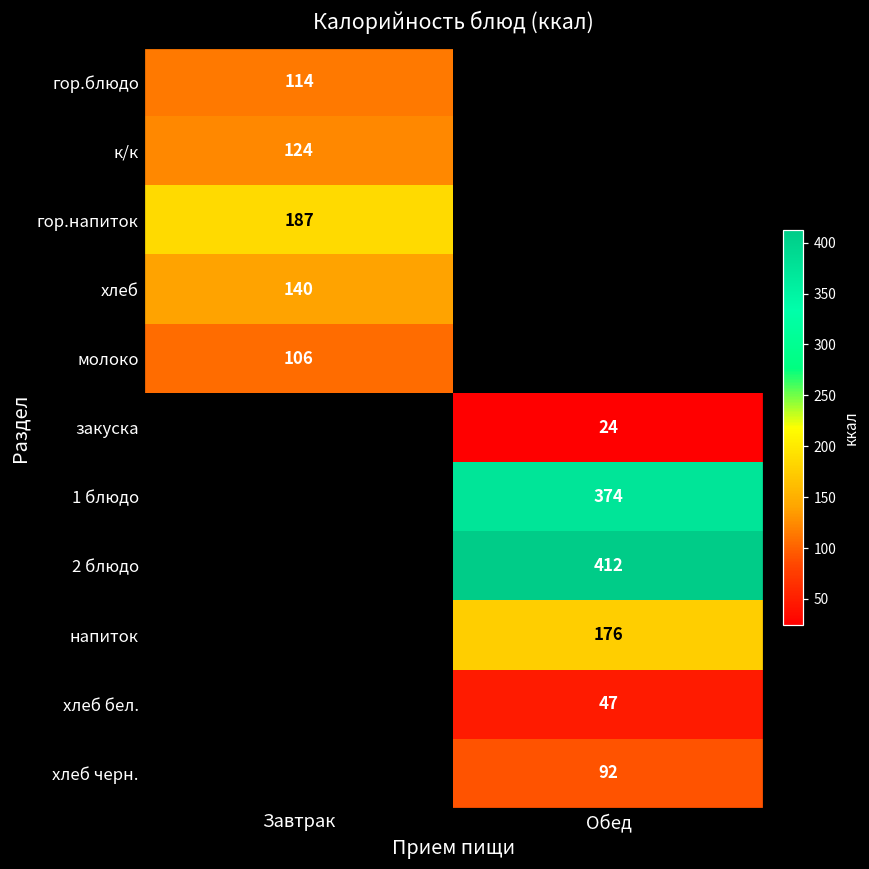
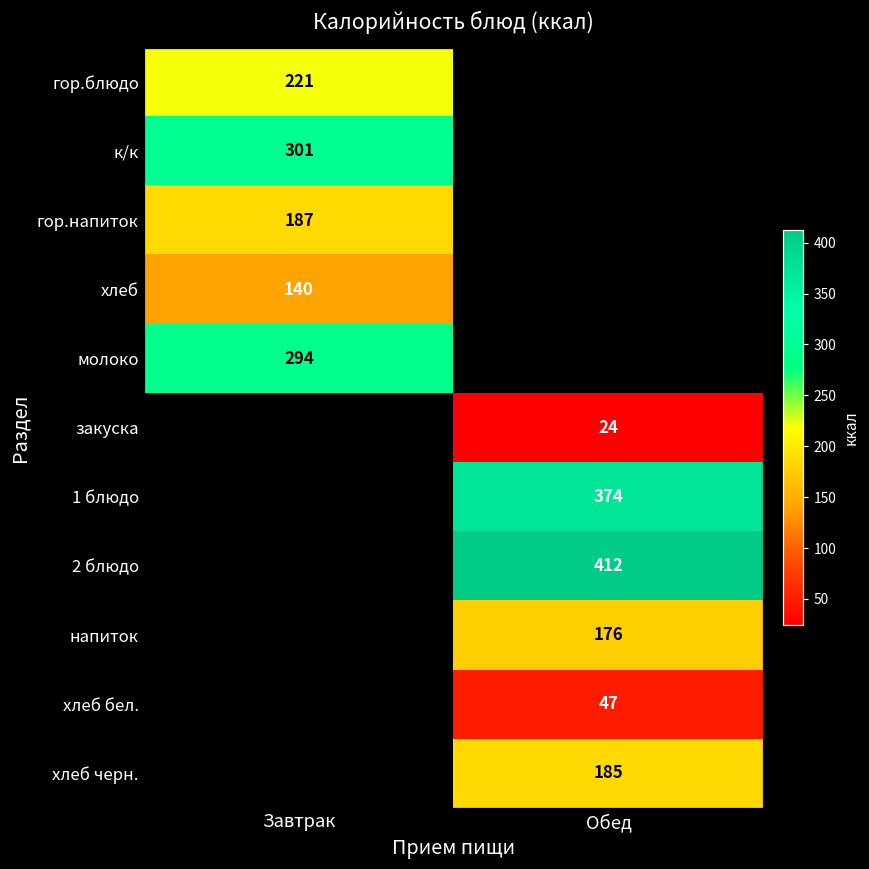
  {
    "гор.блюдо": {
-     "Завтрак": 114
+     "Завтрак": 221
    },
    "к/к": {
-     "Завтрак": 124
+     "Завтрак": 301
    },
    "гор.напиток": {
      "Завтрак": 187
    },
    "хлеб": {
      "Завтрак": 140
    },
    "молоко": {
-     "Завтрак": 106
+     "Завтрак": 294
    },
    "закуска": {
      "Обед": 24
    },
    "1 блюдо": {
      "Обед": 374
    },
    "2 блюдо": {
      "Обед": 412
    },
    "напиток": {
      "Обед": 176
    },
    "хлеб бел.": {
      "Обед": 47
    },
    "хлеб черн.": {
-     "Обед": 92
+     "Обед": 185
    }
  }
